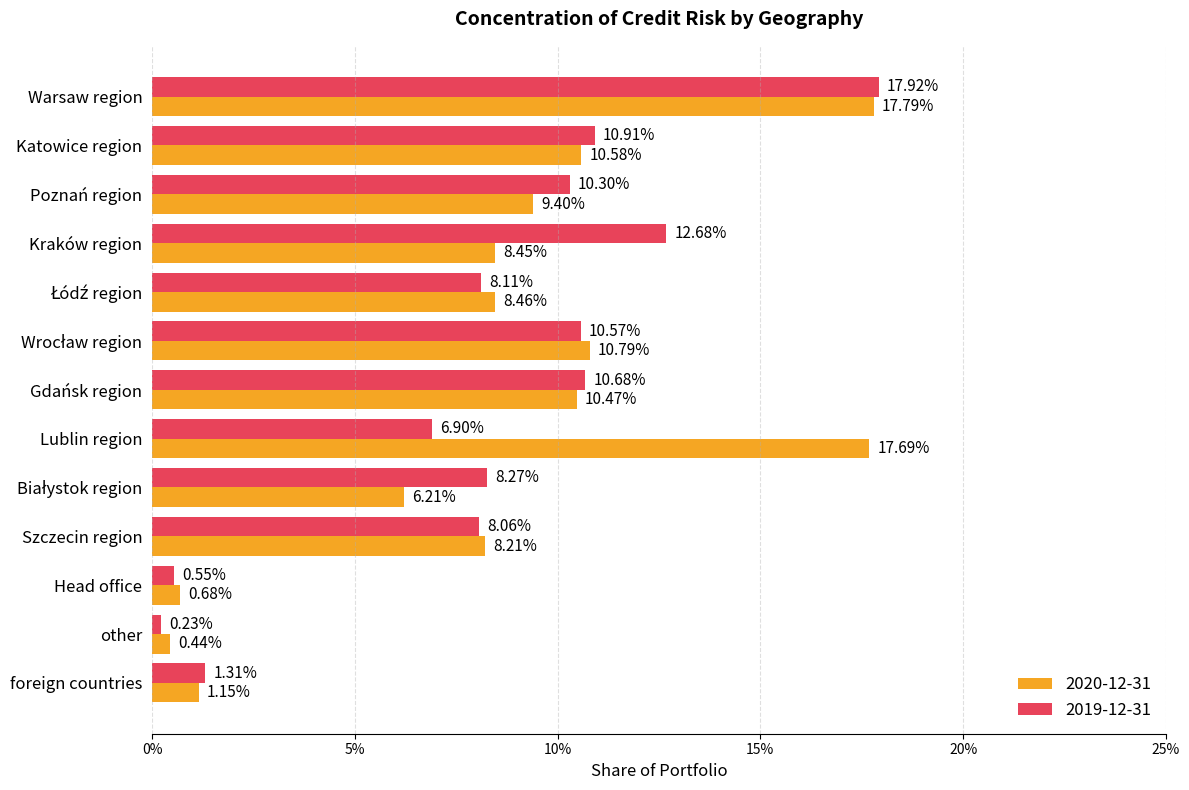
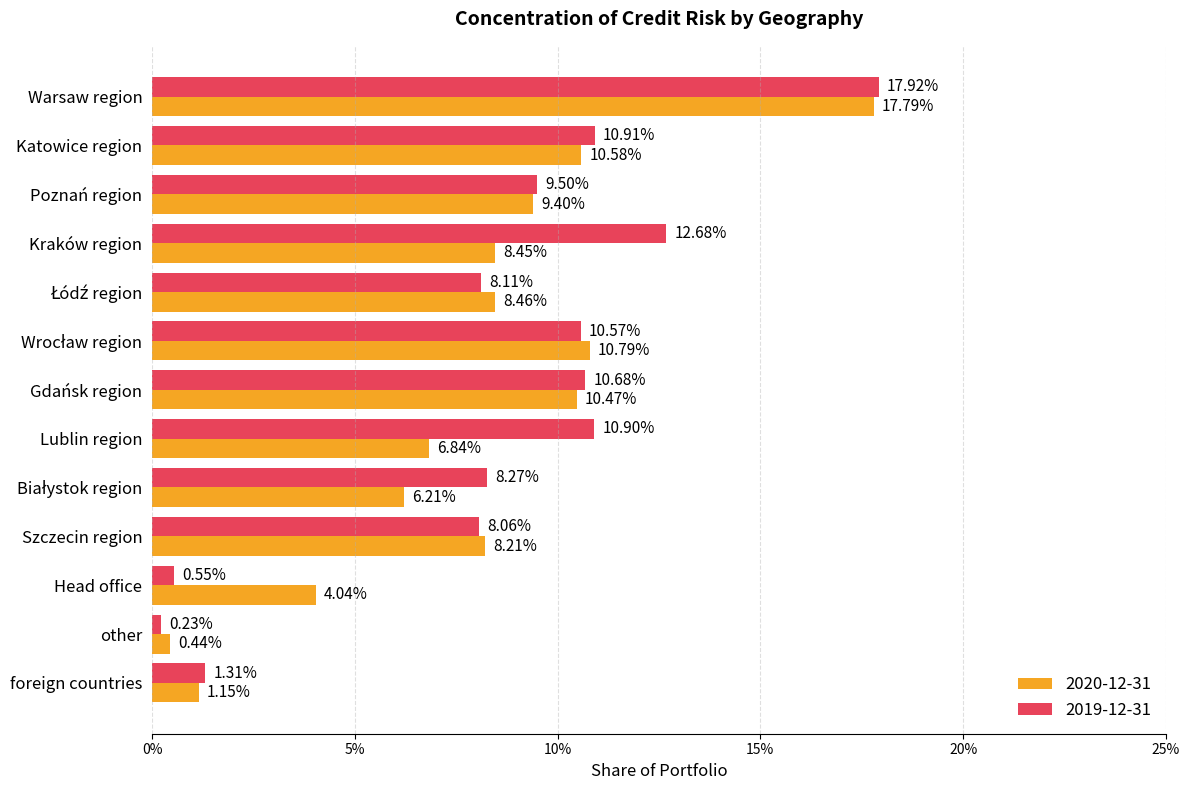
  {
    "2020-12-31": {
      "Warsaw region": "17.79%",
      "Katowice region": "10.58%",
      "Poznań region": "9.40%",
      "Kraków region": "8.45%",
      "Łódź region": "8.46%",
      "Wrocław region": "10.79%",
      "Gdańsk region": "10.47%",
-     "Lublin region": "17.69%",
+     "Lublin region": "6.84%",
      "Białystok region": "6.21%",
      "Szczecin region": "8.21%",
-     "Head office": "0.68%",
+     "Head office": "4.04%",
      "other": "0.44%",
      "foreign countries": "1.15%"
    },
    "2019-12-31": {
      "Warsaw region": "17.92%",
      "Katowice region": "10.91%",
-     "Poznań region": "10.30%",
+     "Poznań region": "9.50%",
      "Kraków region": "12.68%",
      "Łódź region": "8.11%",
      "Wrocław region": "10.57%",
      "Gdańsk region": "10.68%",
-     "Lublin region": "6.90%",
+     "Lublin region": "10.90%",
      "Białystok region": "8.27%",
      "Szczecin region": "8.06%",
      "Head office": "0.55%",
      "other": "0.23%",
      "foreign countries": "1.31%"
    }
  }
